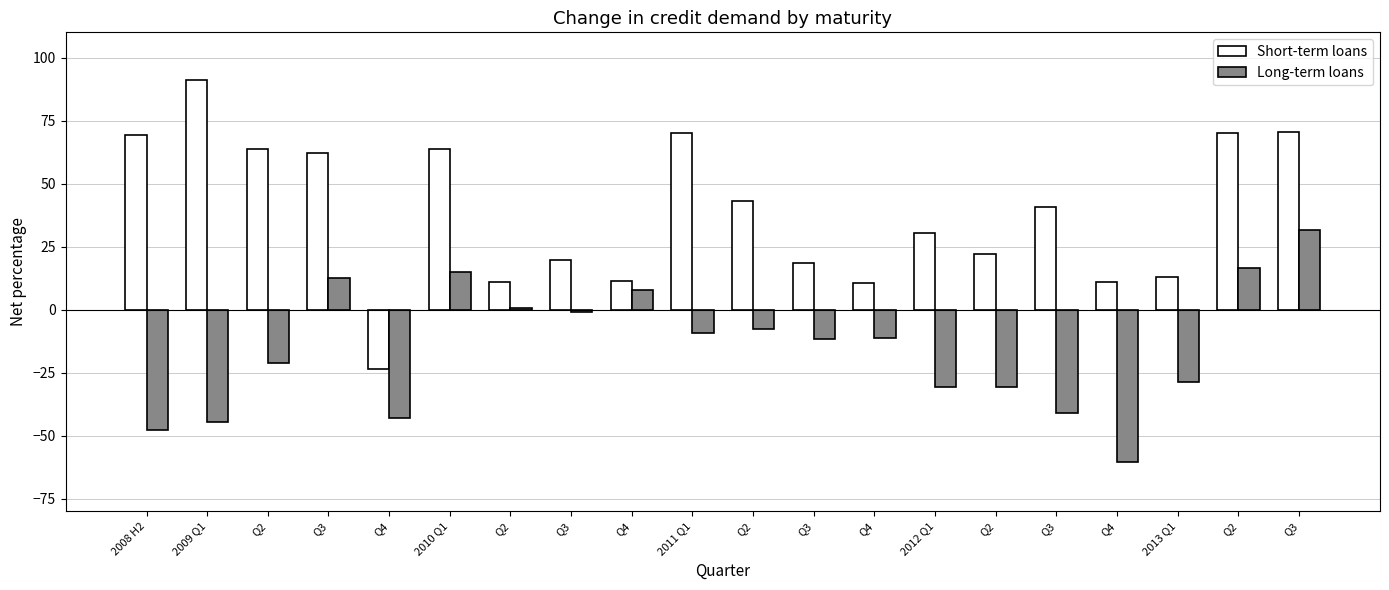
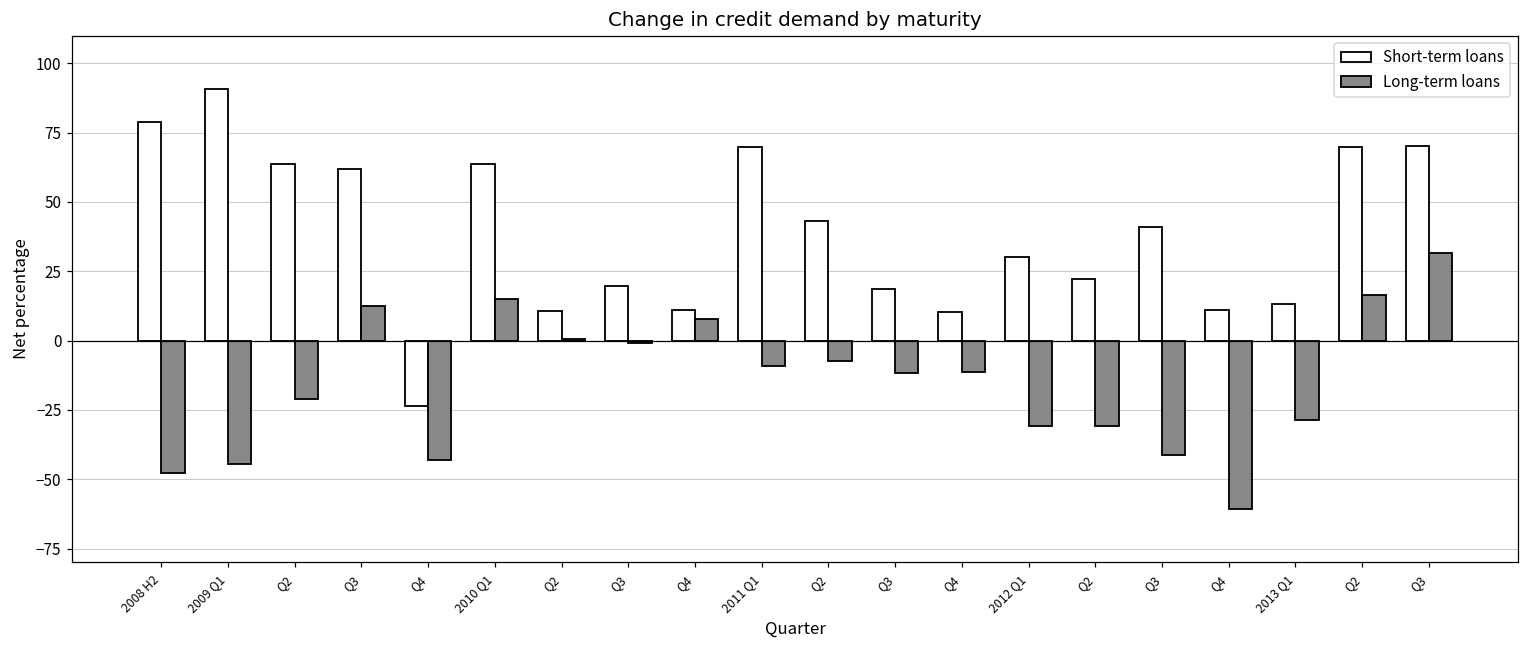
  {
    "Short-term loans": {
-     "2008 H2": 69,
+     "2008 H2": 79,
      "2009 Q1": 91,
      "2010 Q1": 64,
      "2011 Q1": 70,
      "2012 Q1": 30,
      "2013 Q1": 13
    },
    "Long-term loans": {
      "2008 H2": -48,
      "2009 Q1": -44,
      "2010 Q1": 15,
      "2011 Q1": -9,
      "2012 Q1": -31,
      "2013 Q1": -29
    }
  }
